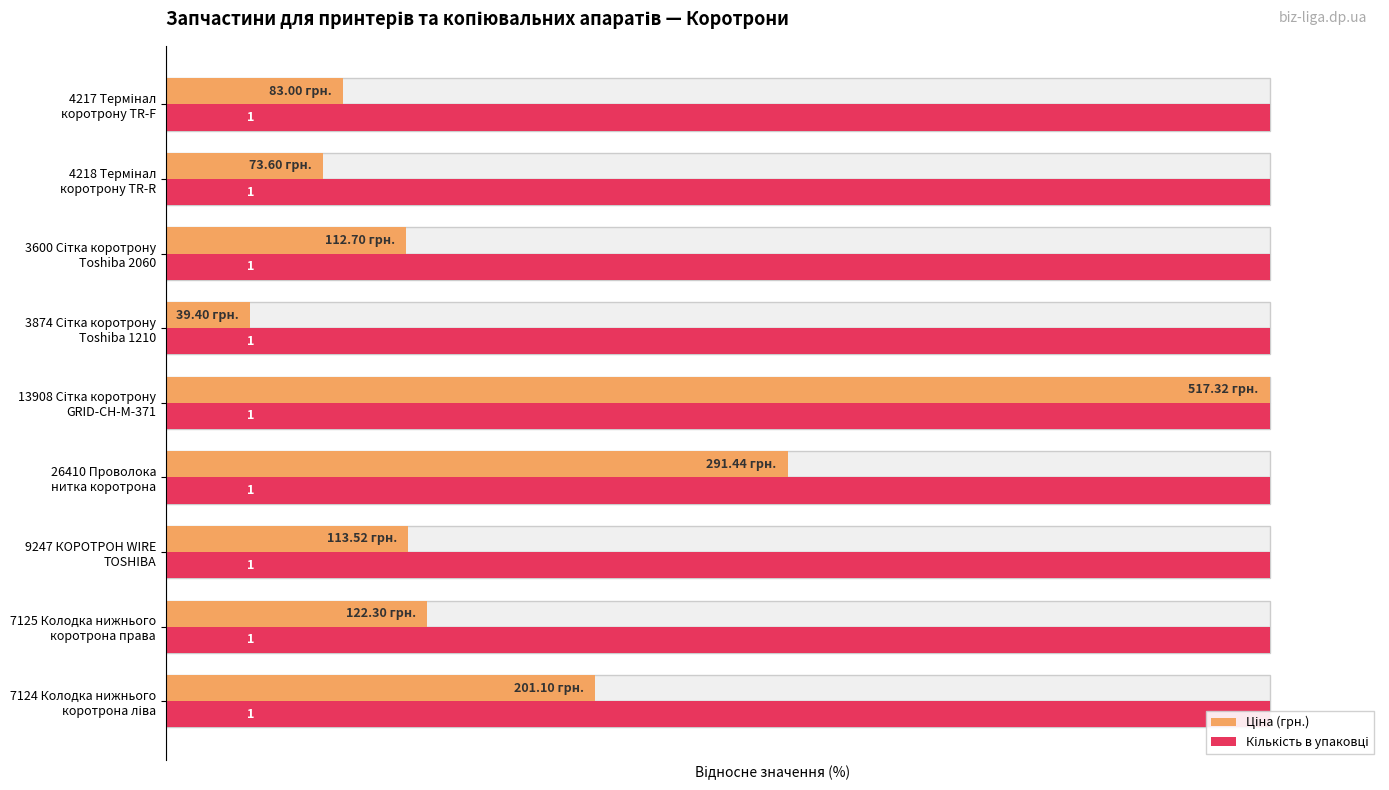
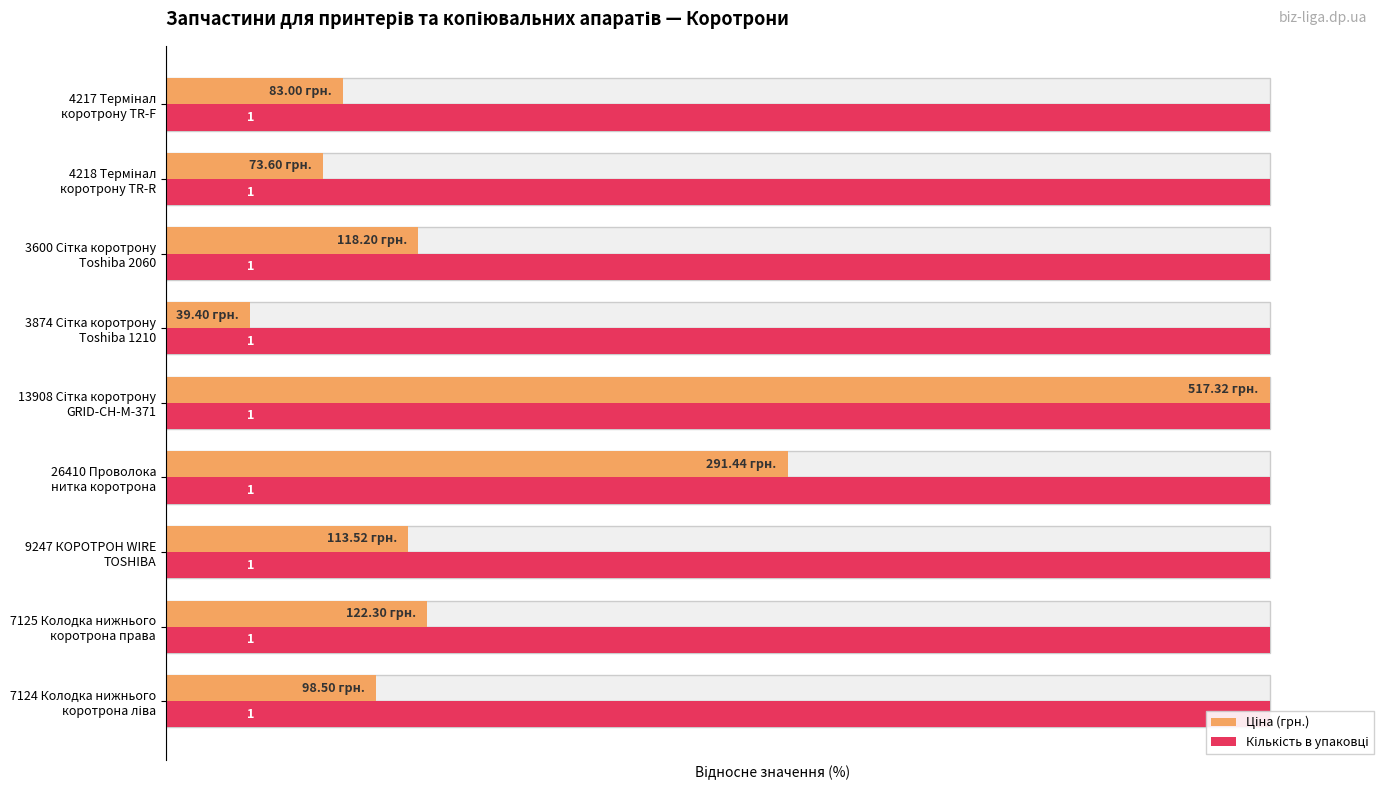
  {
    "Ціна (грн.)": {
-     "3600 Сітка коротрону Toshiba 2060": 112.70,
-     "7124 Колодка нижнього коротрона ліва": 201.10
+     "3600 Сітка коротрону Toshiba 2060": 118.20,
+     "7124 Колодка нижнього коротрона ліва": 98.50
    }
  }
